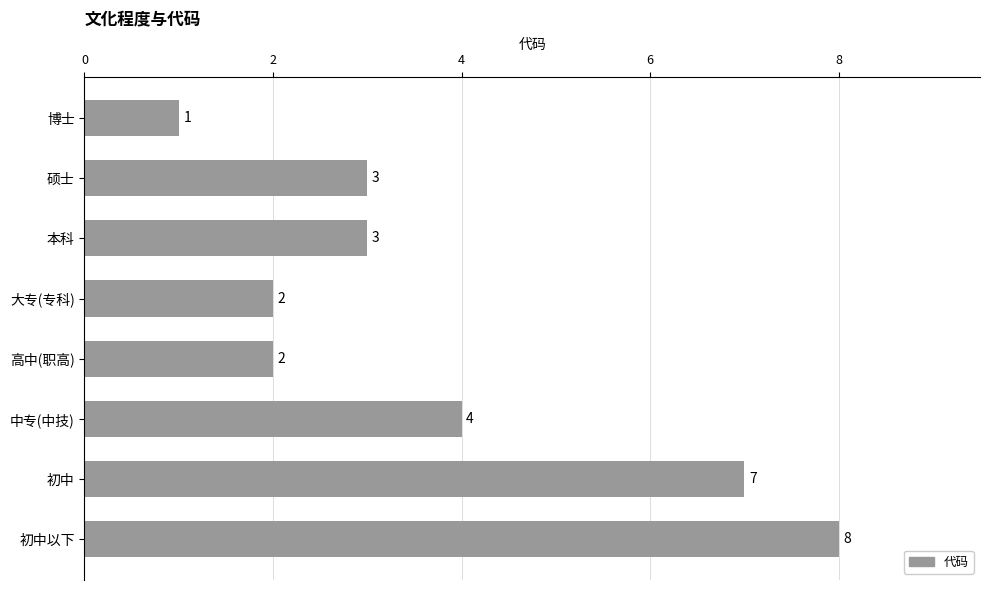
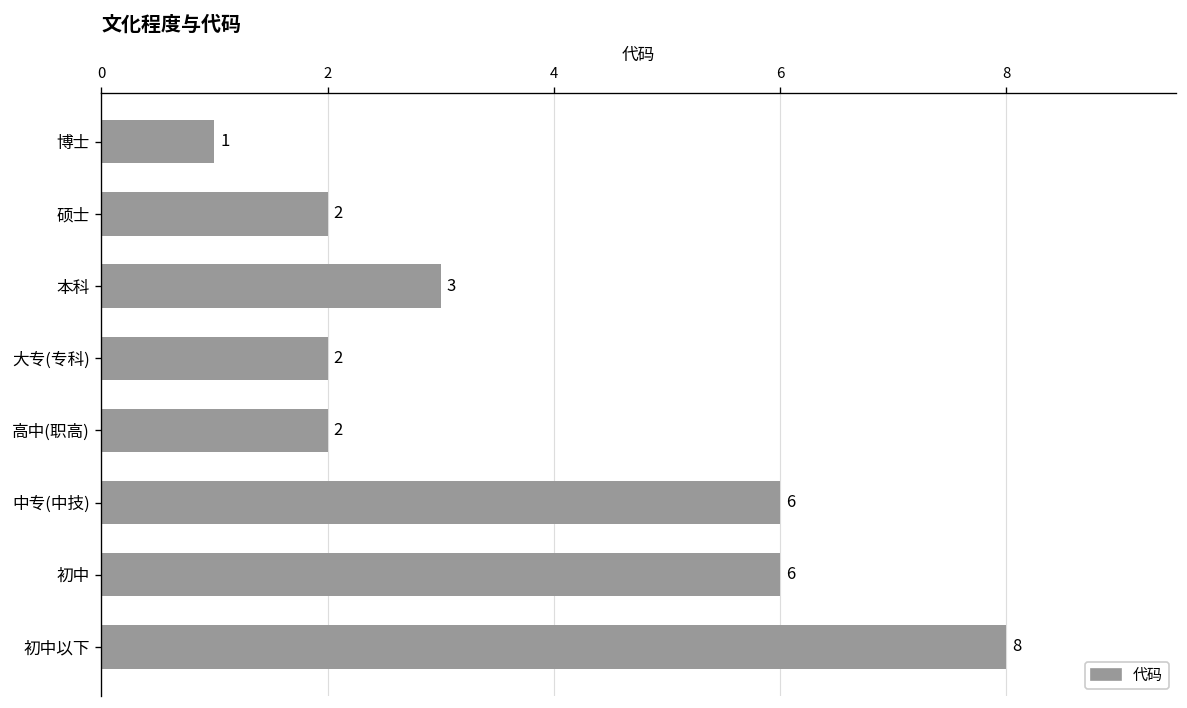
  {
    "博士": 1,
-   "硕士": 3,
+   "硕士": 2,
    "本科": 3,
    "大专(专科)": 2,
    "高中(职高)": 2,
-   "中专(中技)": 4,
-   "初中": 7,
+   "中专(中技)": 6,
+   "初中": 6,
    "初中以下": 8
  }
